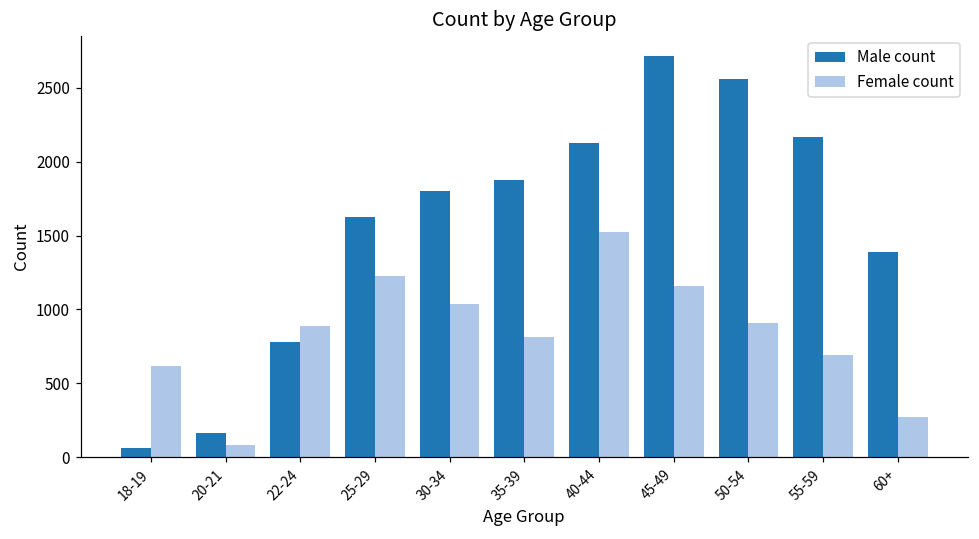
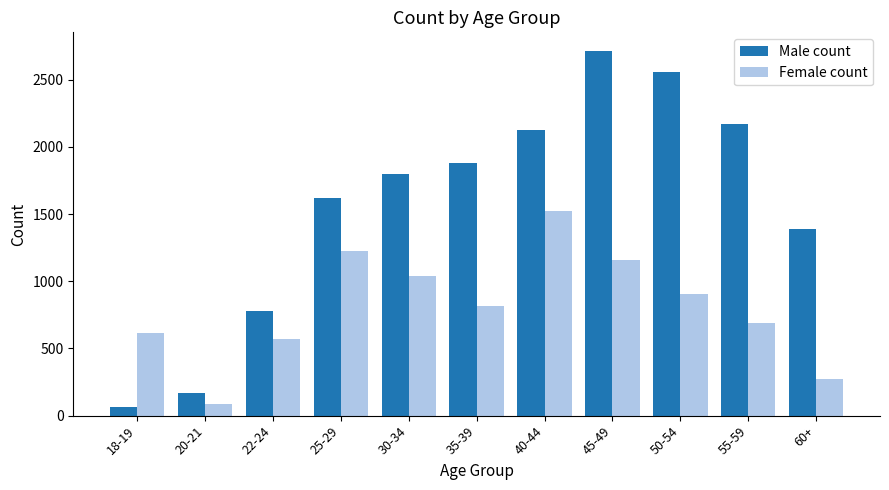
  {
    "Male count": {
      "18-19": 70,
      "20-21": 170,
      "22-24": 780,
      "25-29": 1620,
      "30-34": 1800,
      "35-39": 1880,
      "40-44": 2120,
      "45-49": 2720,
      "50-54": 2560,
      "55-59": 2170,
      "60+": 1390
    },
    "Female count": {
      "18-19": 620,
      "20-21": 80,
-     "22-24": 890,
+     "22-24": 570,
      "25-29": 1230,
      "30-34": 1040,
      "35-39": 810,
      "40-44": 1530,
      "45-49": 1160,
      "50-54": 910,
      "55-59": 690,
      "60+": 270
    }
  }
